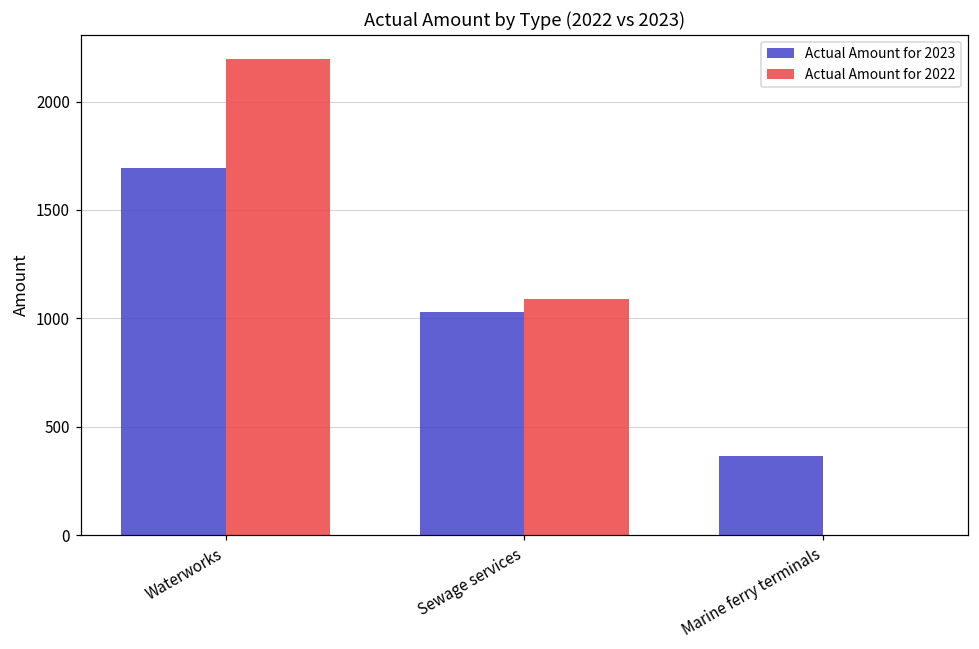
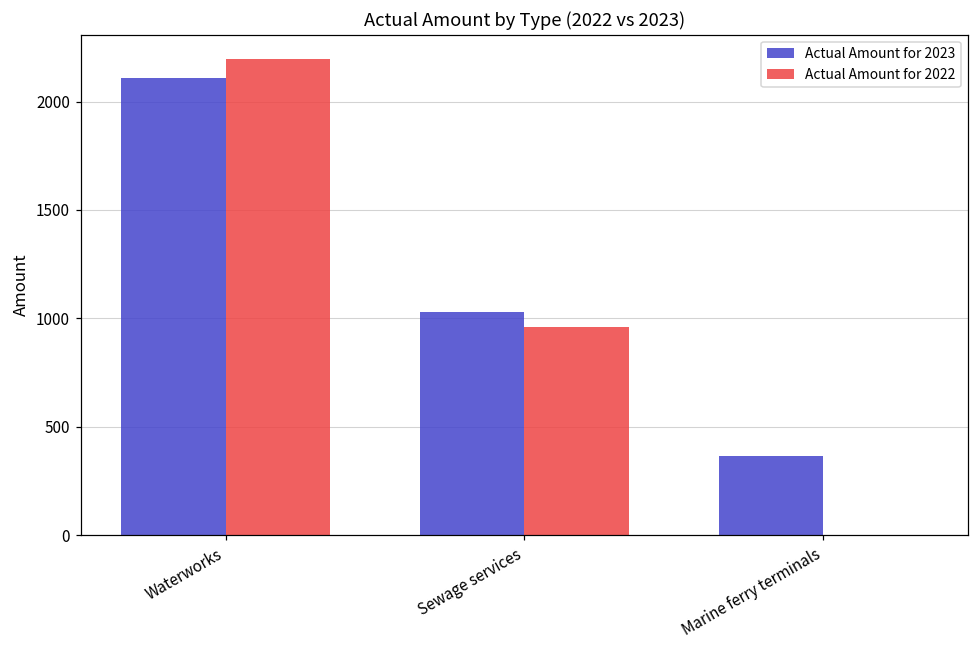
  {
    "Actual Amount for 2023": {
-     "Waterworks": 1690,
+     "Waterworks": 2110,
      "Sewage services": 1030,
      "Marine ferry terminals": 370
    },
    "Actual Amount for 2022": {
      "Waterworks": 2200,
-     "Sewage services": 1090,
+     "Sewage services": 960,
      "Marine ferry terminals": 0
    }
  }
